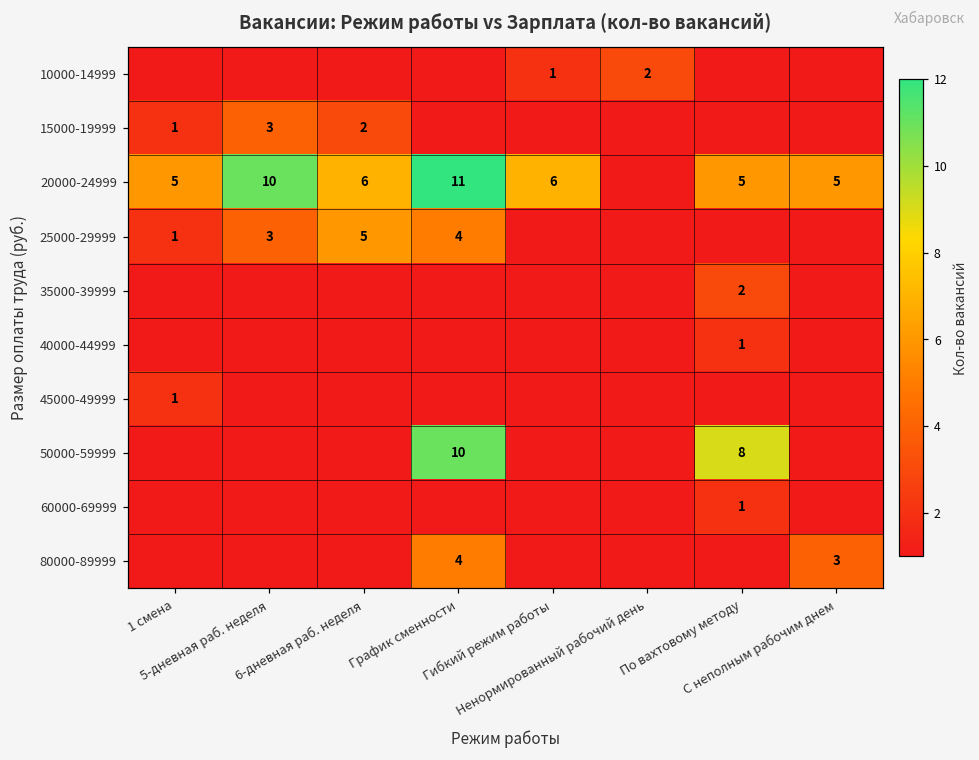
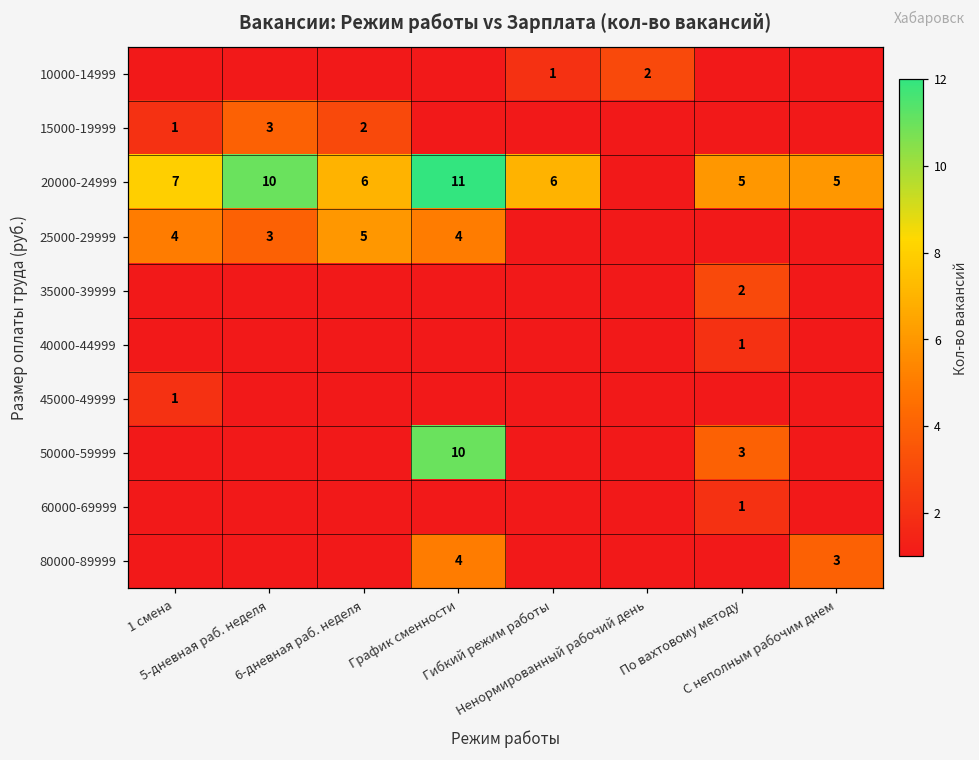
  {
    "10000-14999": {
      "Гибкий режим работы": 1,
      "Ненормированный рабочий день": 2
    },
    "15000-19999": {
      "1 смена": 1,
      "5-дневная раб. неделя": 3,
      "6-дневная раб. неделя": 2
    },
    "20000-24999": {
-     "1 смена": 5,
+     "1 смена": 7,
      "5-дневная раб. неделя": 10,
      "6-дневная раб. неделя": 6,
      "График сменности": 11,
      "Гибкий режим работы": 6,
      "По вахтовому методу": 5,
      "С неполным рабочим днем": 5
    },
    "25000-29999": {
-     "1 смена": 1,
+     "1 смена": 4,
      "5-дневная раб. неделя": 3,
      "6-дневная раб. неделя": 5,
      "График сменности": 4
    },
    "35000-39999": {
      "По вахтовому методу": 2
    },
    "40000-44999": {
      "По вахтовому методу": 1
    },
    "45000-49999": {
      "1 смена": 1
    },
    "50000-59999": {
      "График сменности": 10,
-     "По вахтовому методу": 8
+     "По вахтовому методу": 3
    },
    "60000-69999": {
      "По вахтовому методу": 1
    },
    "80000-89999": {
      "График сменности": 4,
      "С неполным рабочим днем": 3
    }
  }
